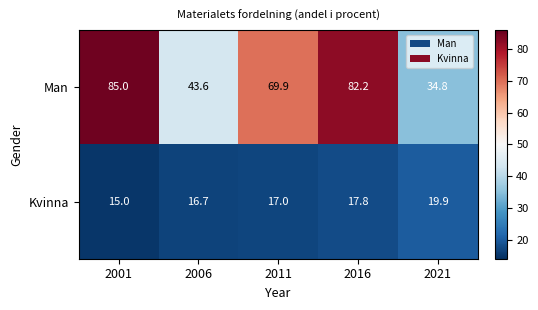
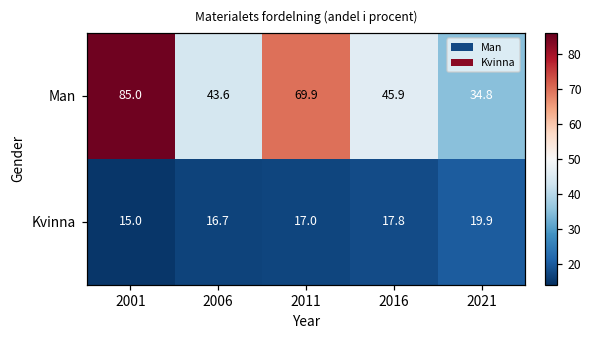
  {
    "Man": {
      "2001": 85.0,
      "2006": 43.6,
      "2011": 69.9,
-     "2016": 82.2,
+     "2016": 45.9,
      "2021": 34.8
    },
    "Kvinna": {
      "2001": 15.0,
      "2006": 16.7,
      "2011": 17.0,
      "2016": 17.8,
      "2021": 19.9
    }
  }
